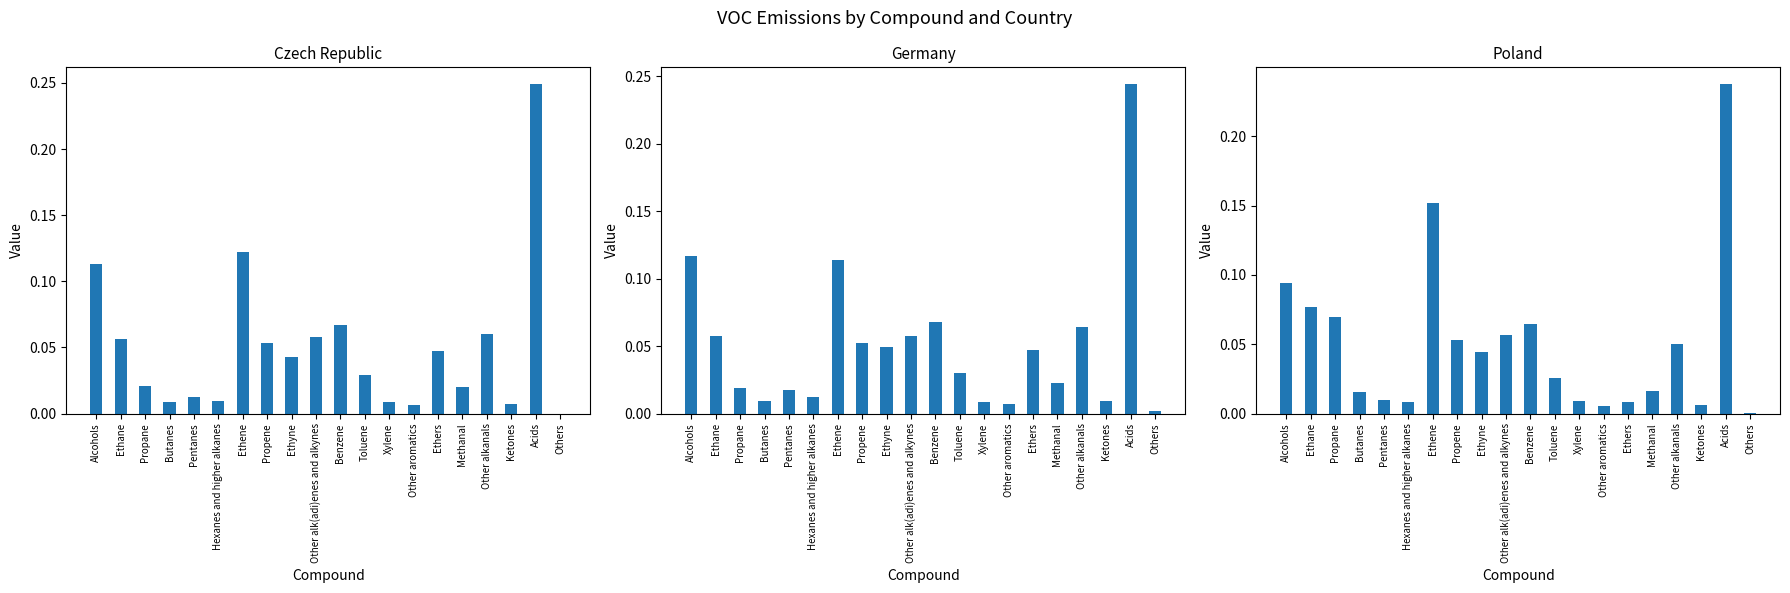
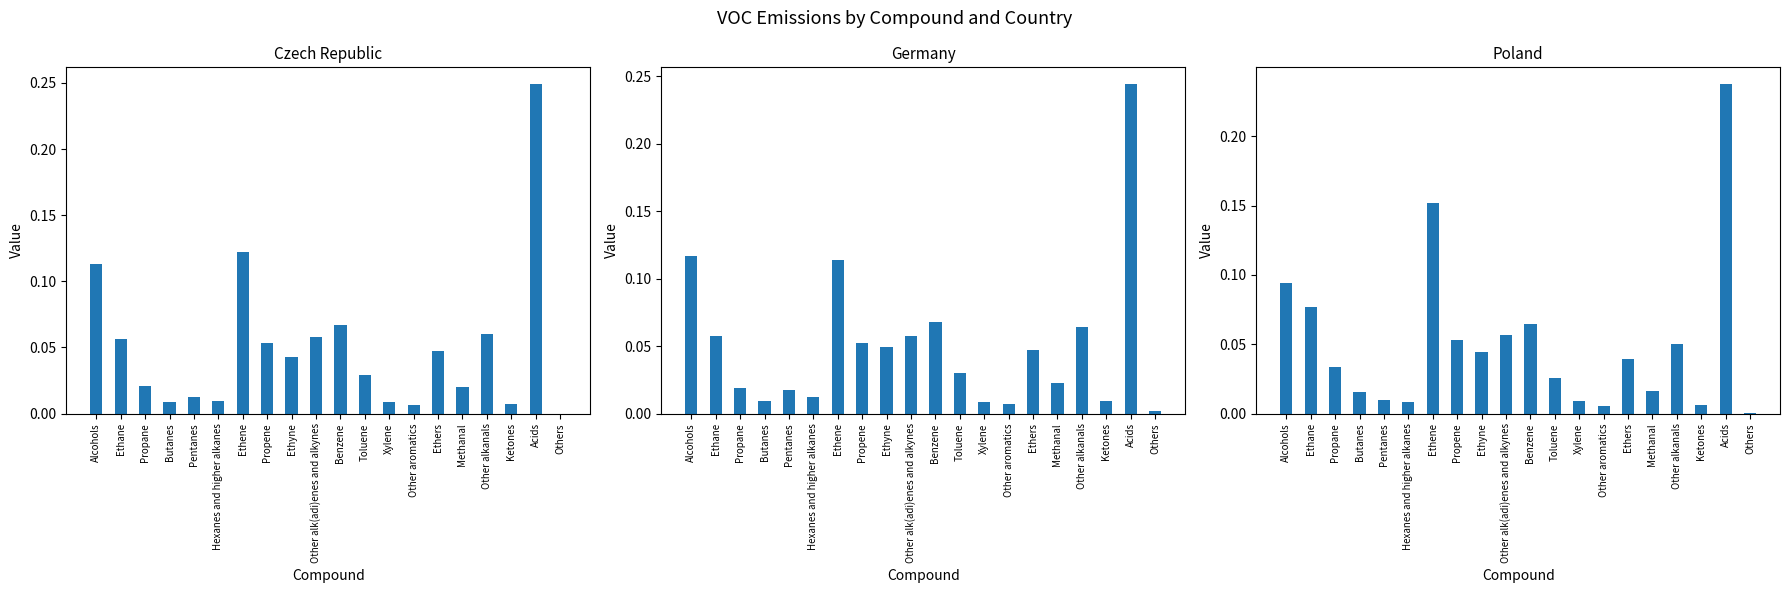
  {
    "Czech Republic": {
      "Alcohols": 0.113,
      "Ethane": 0.056,
      "Propane": 0.021,
      "Butanes": 0.009,
      "Pentanes": 0.013,
      "Hexanes and higher alkanes": 0.010,
      "Ethene": 0.122,
      "Propene": 0.053,
      "Ethyne": 0.043,
      "Other alk(adi)enes and alkynes": 0.058,
      "Benzene": 0.067,
      "Toluene": 0.029,
      "Xylene": 0.009,
      "Other aromatics": 0.007,
      "Ethers": 0.047,
      "Methanal": 0.020,
      "Other alkanals": 0.060,
      "Ketones": 0.008,
      "Acids": 0.249
    },
    "Germany": {
      "Alcohols": 0.117,
      "Ethane": 0.057,
      "Propane": 0.019,
      "Butanes": 0.010,
      "Pentanes": 0.017,
      "Hexanes and higher alkanes": 0.012,
      "Ethene": 0.114,
      "Propene": 0.052,
      "Ethyne": 0.049,
      "Other alk(adi)enes and alkynes": 0.058,
      "Benzene": 0.068,
      "Toluene": 0.030,
      "Xylene": 0.009,
      "Other aromatics": 0.007,
      "Ethers": 0.047,
      "Methanal": 0.023,
      "Other alkanals": 0.064,
      "Ketones": 0.009,
      "Acids": 0.244
    },
    "Poland": {
      "Alcohols": 0.094,
      "Ethane": 0.077,
-     "Propane": 0.070,
+     "Propane": 0.034,
      "Butanes": 0.015,
      "Pentanes": 0.010,
      "Hexanes and higher alkanes": 0.008,
      "Ethene": 0.152,
      "Propene": 0.053,
      "Ethyne": 0.044,
      "Other alk(adi)enes and alkynes": 0.057,
      "Benzene": 0.064,
      "Toluene": 0.026,
      "Xylene": 0.009,
      "Other aromatics": 0.006,
-     "Ethers": 0.008,
+     "Ethers": 0.039,
      "Methanal": 0.016,
      "Other alkanals": 0.050,
      "Ketones": 0.006,
      "Acids": 0.238
    }
  }
